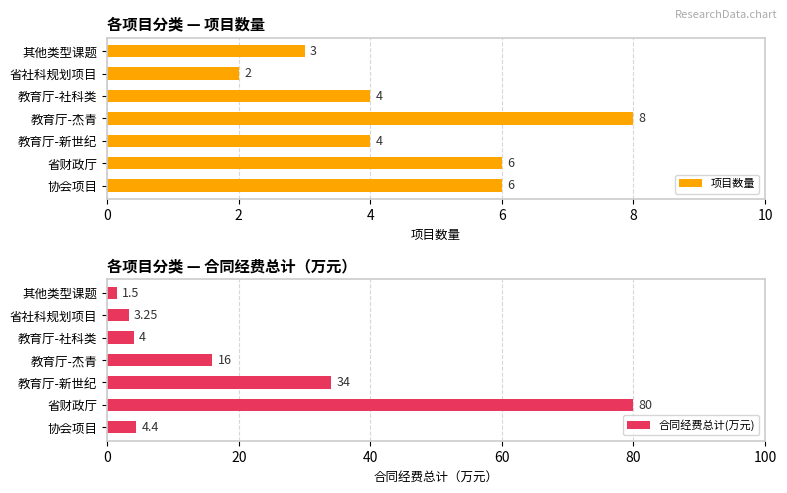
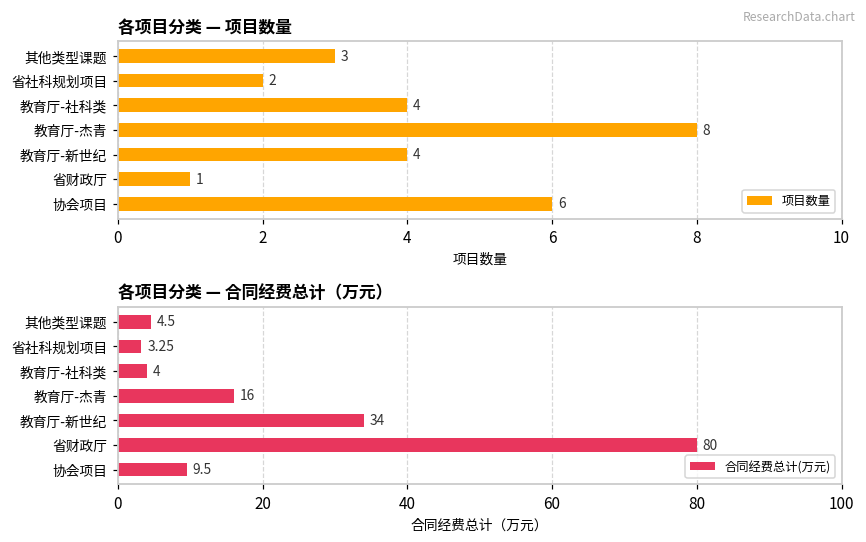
  {
    "各项目分类 — 项目数量": {
      "其他类型课题": 3,
      "省社科规划项目": 2,
      "教育厅-社科类": 4,
      "教育厅-杰青": 8,
      "教育厅-新世纪": 4,
-     "省财政厅": 6,
+     "省财政厅": 1,
      "协会项目": 6
    },
    "各项目分类 — 合同经费总计（万元）": {
-     "其他类型课题": 1.5,
+     "其他类型课题": 4.5,
      "省社科规划项目": 3.25,
      "教育厅-社科类": 4,
      "教育厅-杰青": 16,
      "教育厅-新世纪": 34,
      "省财政厅": 80,
-     "协会项目": 4.4
+     "协会项目": 9.5
    }
  }
